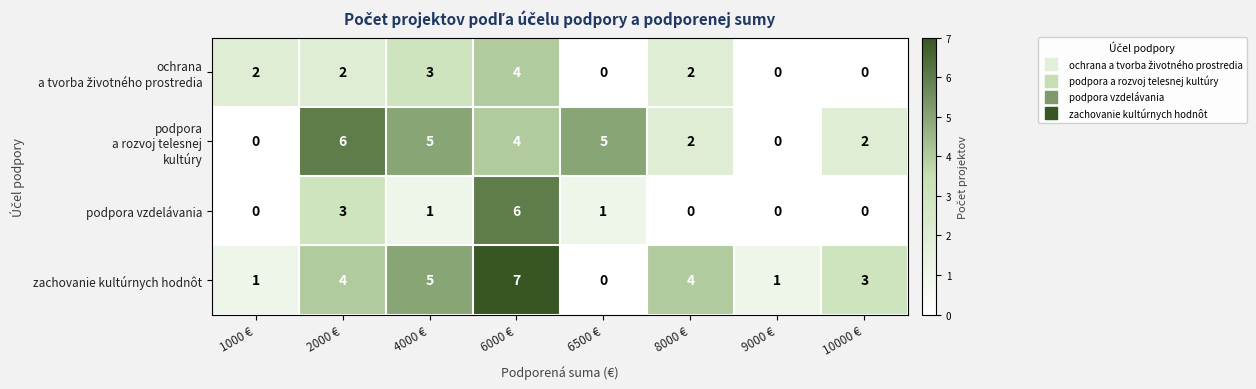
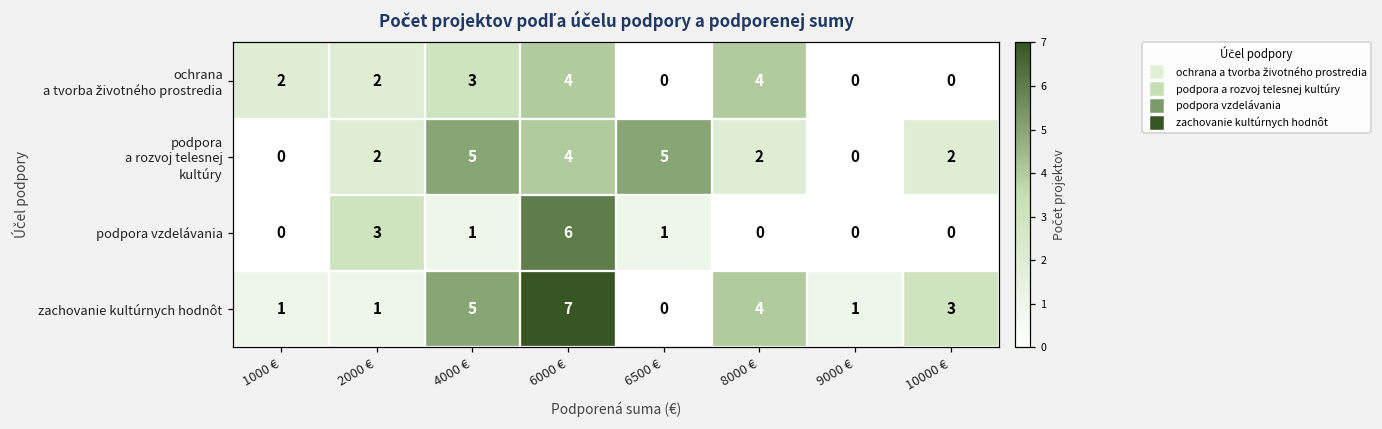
  {
    "ochrana a tvorba životného prostredia": {
      "1000 €": 2,
      "2000 €": 2,
      "4000 €": 3,
      "6000 €": 4,
      "6500 €": 0,
-     "8000 €": 2,
+     "8000 €": 4,
      "9000 €": 0,
      "10000 €": 0
    },
    "podpora a rozvoj telesnej kultúry": {
      "1000 €": 0,
-     "2000 €": 6,
+     "2000 €": 2,
      "4000 €": 5,
      "6000 €": 4,
      "6500 €": 5,
      "8000 €": 2,
      "9000 €": 0,
      "10000 €": 2
    },
    "podpora vzdelávania": {
      "1000 €": 0,
      "2000 €": 3,
      "4000 €": 1,
      "6000 €": 6,
      "6500 €": 1,
      "8000 €": 0,
      "9000 €": 0,
      "10000 €": 0
    },
    "zachovanie kultúrnych hodnôt": {
      "1000 €": 1,
-     "2000 €": 4,
+     "2000 €": 1,
      "4000 €": 5,
      "6000 €": 7,
      "6500 €": 0,
      "8000 €": 4,
      "9000 €": 1,
      "10000 €": 3
    }
  }
